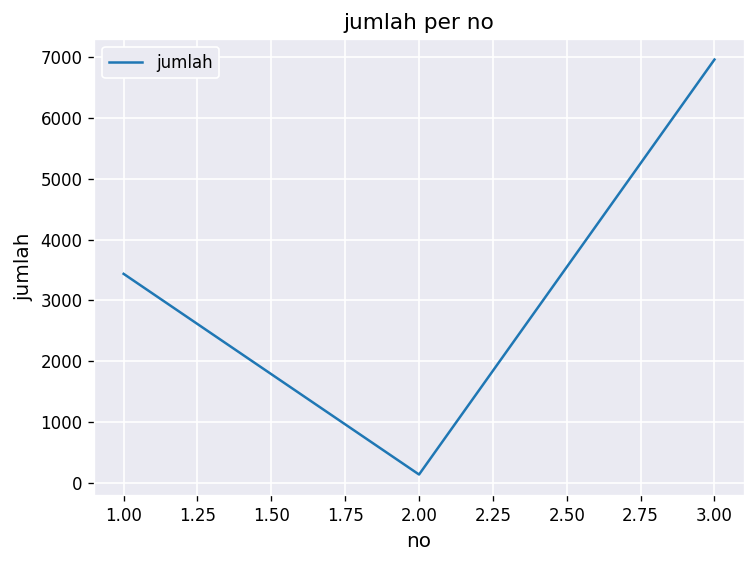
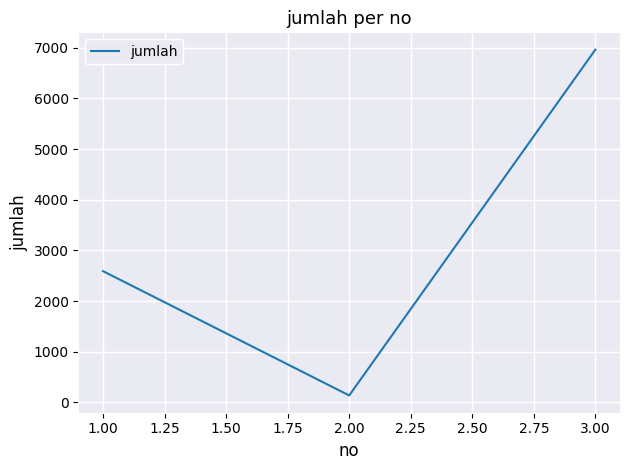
  {
-   "1.00": 3400,
+   "1.00": 2600,
    "2.00": 100,
    "3.00": 7000
  }
